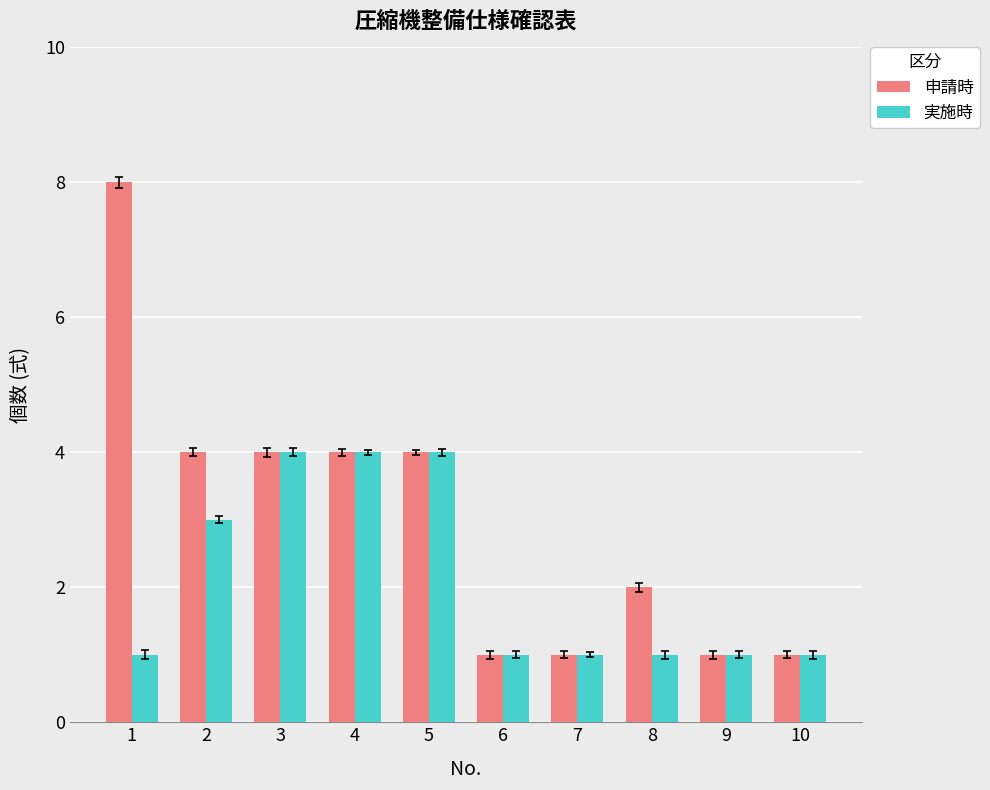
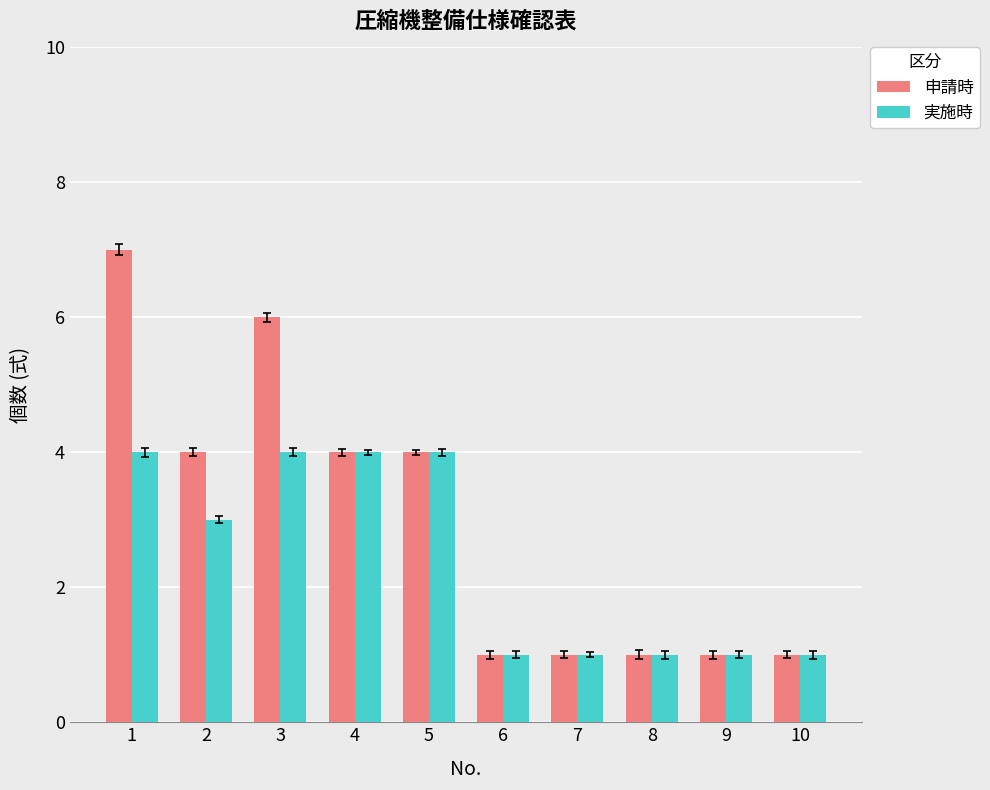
  {
    "申請時": {
-     "1": 8,
+     "1": 7,
      "2": 4,
-     "3": 4,
+     "3": 6,
      "4": 4,
      "5": 4,
      "6": 1,
      "7": 1,
-     "8": 2,
+     "8": 1,
      "9": 1,
      "10": 1
    },
    "実施時": {
-     "1": 1,
+     "1": 4,
      "2": 3,
      "3": 4,
      "4": 4,
      "5": 4,
      "6": 1,
      "7": 1,
      "8": 1,
      "9": 1,
      "10": 1
    }
  }
